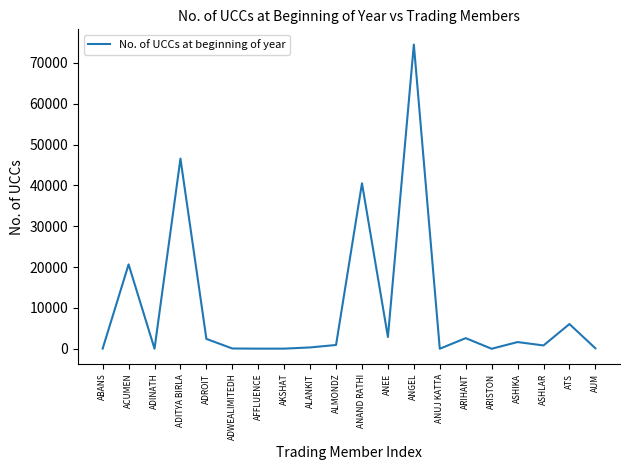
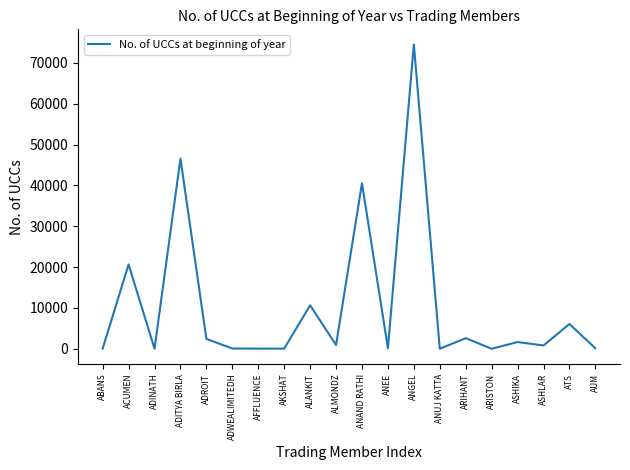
  {
    "ABANS": 0,
    "ACUMEN": 21000,
    "ADINATH": 0,
    "ADITYA BIRLA": 47000,
    "ADROIT": 2000,
    "ADWEALIMITEDH": 0,
    "AFFLUENCE": 0,
    "AKSHAT": 0,
-   "ALANKIT": 0,
+   "ALANKIT": 11000,
    "ALMONDZ": 1000,
    "ANAND RATHI": 41000,
-   "ANEE": 3000,
+   "ANEE": 0,
    "ANGEL": 74000,
    "ANUJ KATTA": 0,
    "ARIHANT": 3000,
    "ARISTON": 0,
    "ASHIKA": 2000,
    "ASHLAR": 1000,
    "ATS": 6000,
    "AUM": 0
  }
